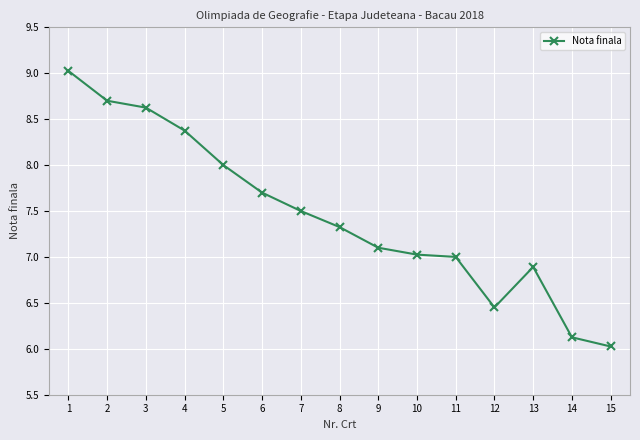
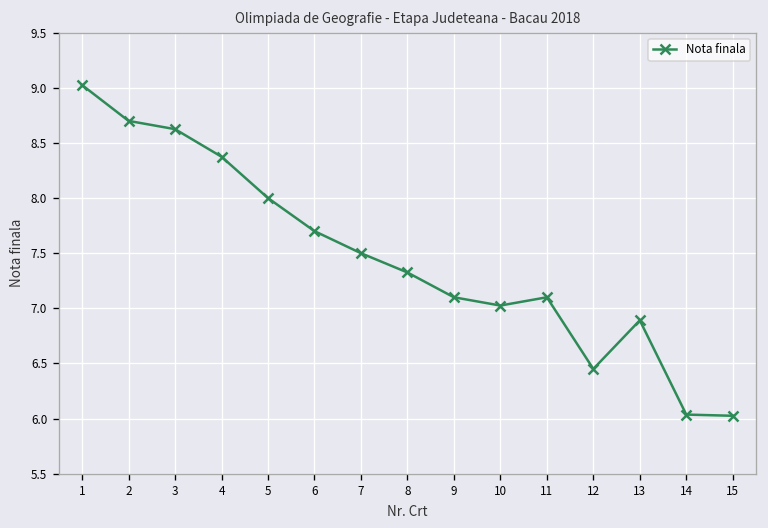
  {
    "1": 9.0,
    "2": 8.7,
    "3": 8.6,
    "4": 8.4,
    "5": 8.0,
    "6": 7.7,
    "7": 7.5,
    "8": 7.3,
    "9": 7.1,
    "10": 7.0,
-   "11": 7.0,
+   "11": 7.1,
    "12": 6.5,
    "13": 6.9,
-   "14": 6.1,
+   "14": 6.0,
    "15": 6.0
  }
